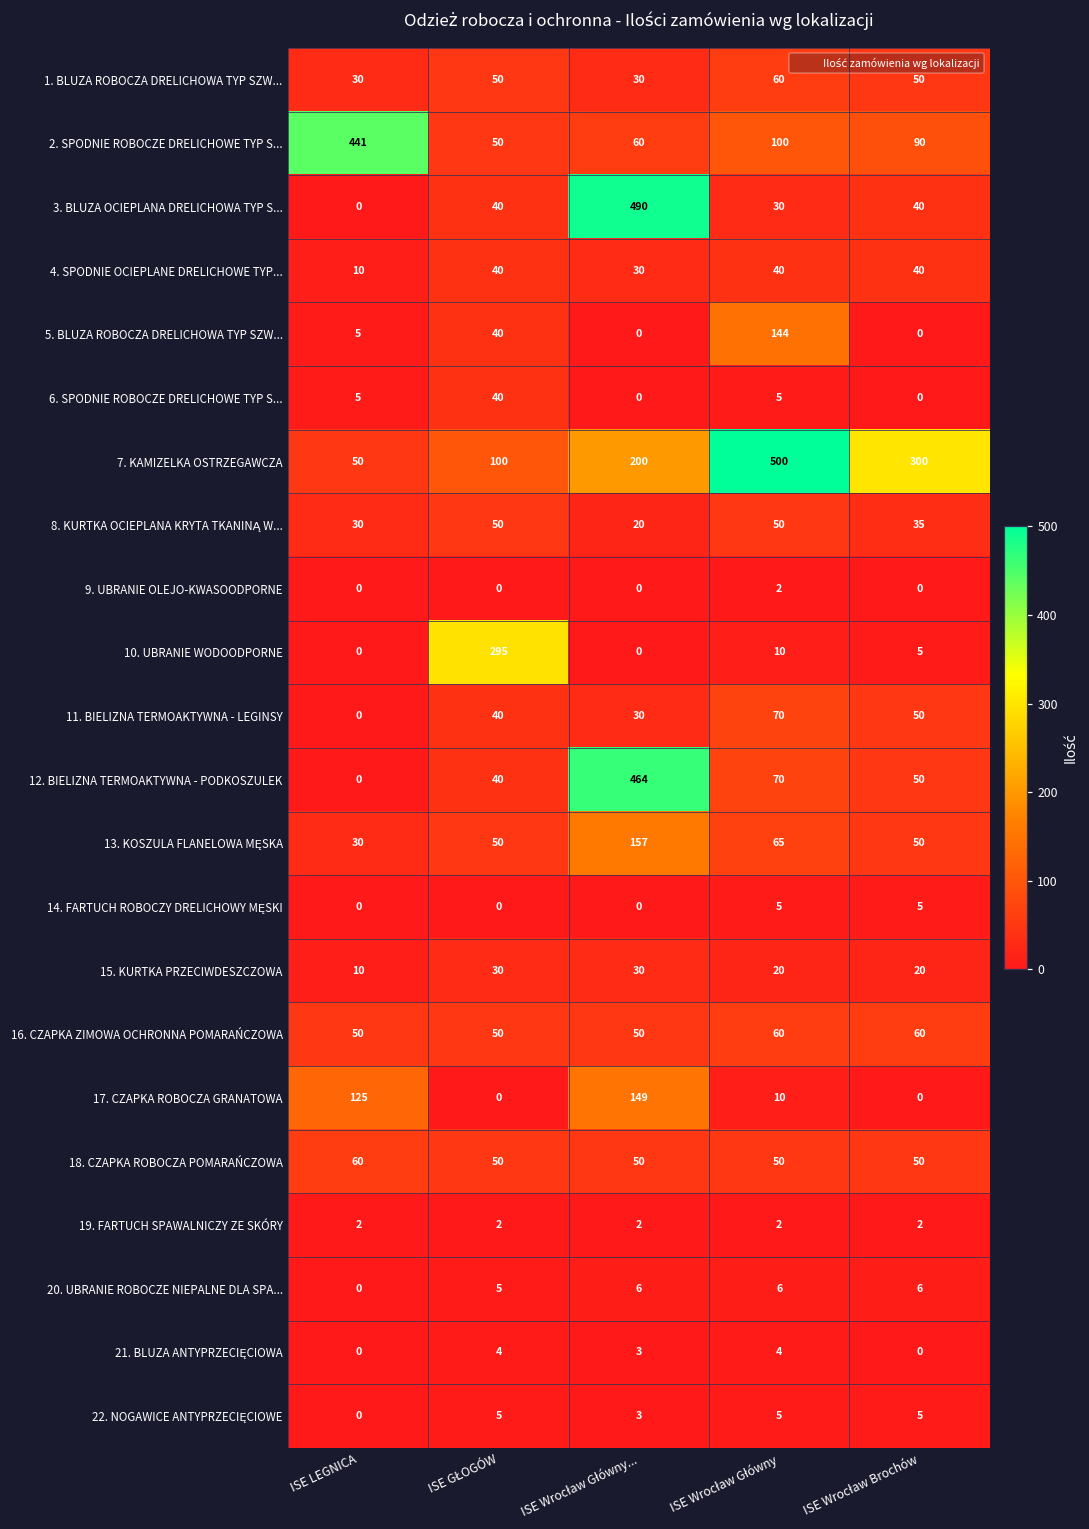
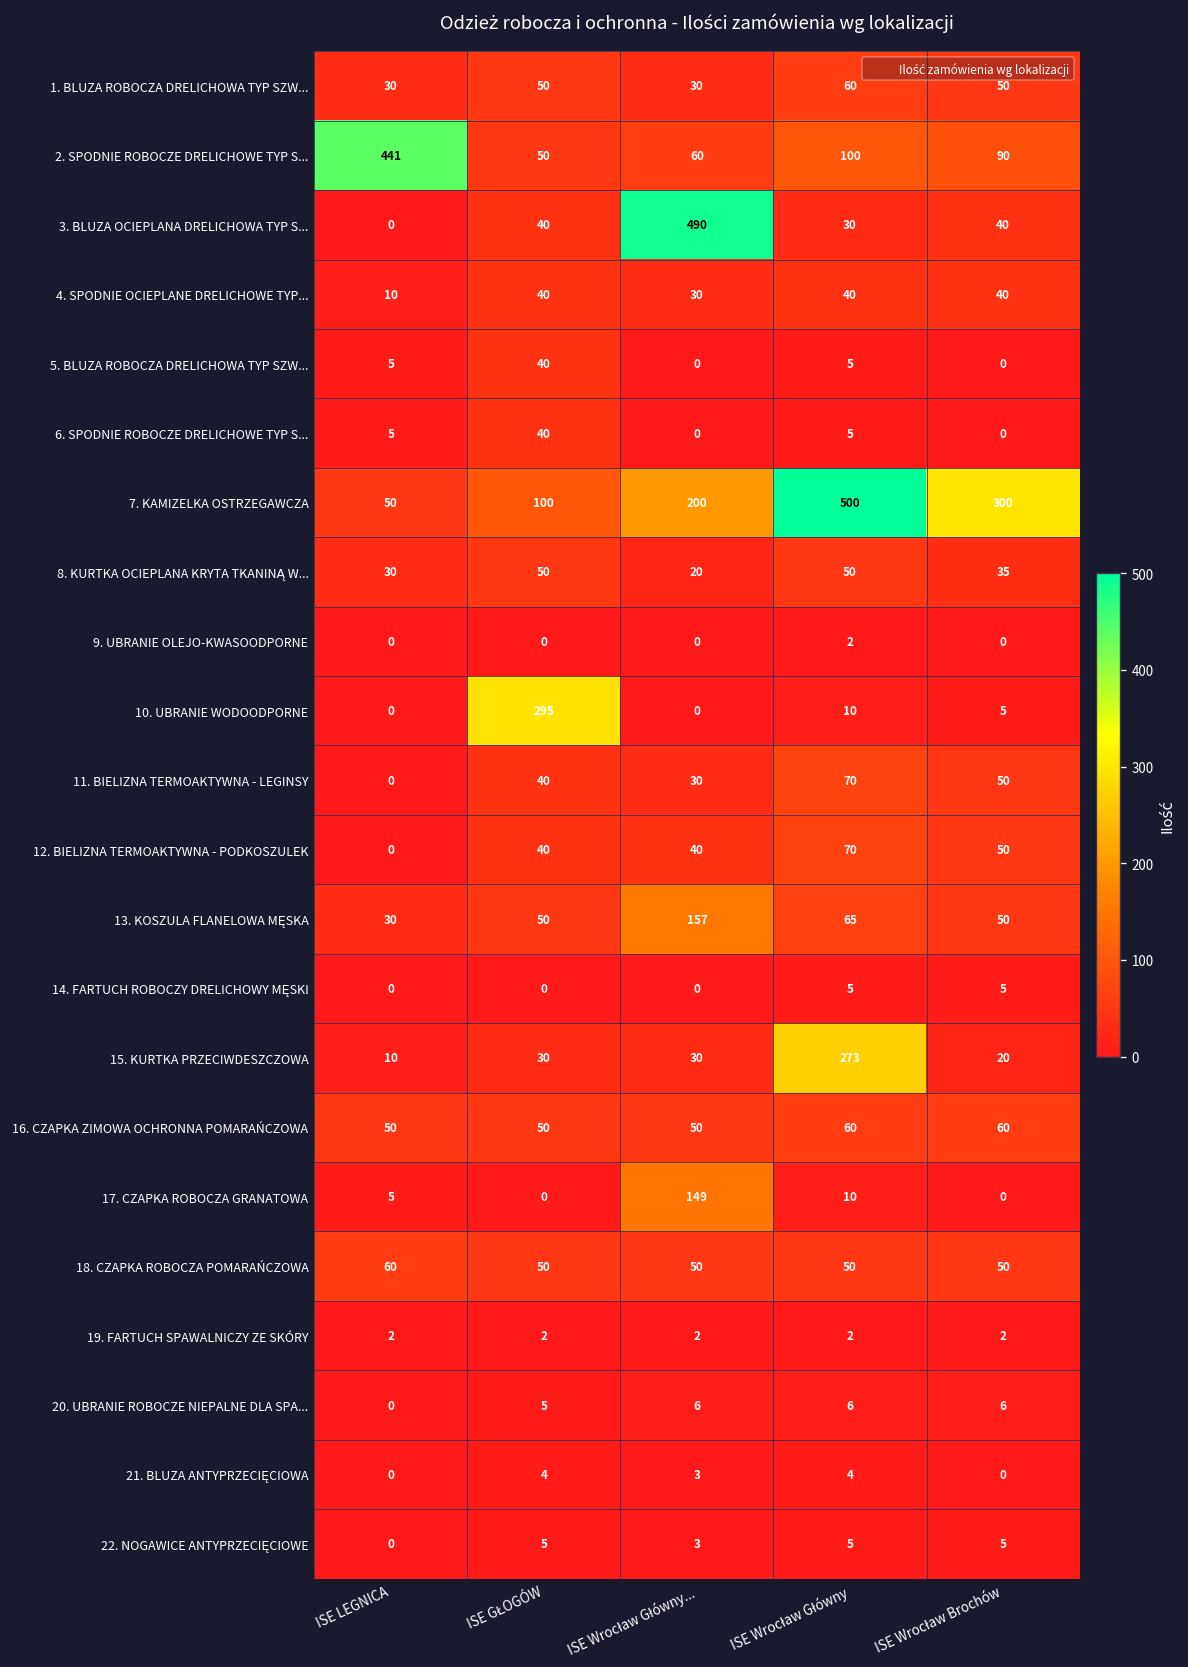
  {
    "1. BLUZA ROBOCZA DRELICHOWA TYP SZW...": {
      "ISE LEGNICA": 30,
      "ISE GŁOGÓW": 50,
      "ISE Wrocław Główny...": 30,
      "ISE Wrocław Główny": 60
    },
    "2. SPODNIE ROBOCZE DRELICHOWE TYP S...": {
      "ISE LEGNICA": 441,
      "ISE GŁOGÓW": 50,
      "ISE Wrocław Główny...": 60,
      "ISE Wrocław Główny": 100,
      "ISE Wrocław Brochów": 90
    },
    "3. BLUZA OCIEPLANA DRELICHOWA TYP S...": {
      "ISE LEGNICA": 0,
      "ISE GŁOGÓW": 40,
      "ISE Wrocław Główny...": 490,
      "ISE Wrocław Główny": 30,
      "ISE Wrocław Brochów": 40
    },
    "4. SPODNIE OCIEPLANE DRELICHOWE TYP...": {
      "ISE LEGNICA": 10,
      "ISE GŁOGÓW": 40,
      "ISE Wrocław Główny...": 30,
      "ISE Wrocław Główny": 40,
      "ISE Wrocław Brochów": 40
    },
    "5. BLUZA ROBOCZA DRELICHOWA TYP SZW...": {
      "ISE LEGNICA": 5,
      "ISE GŁOGÓW": 40,
      "ISE Wrocław Główny...": 0,
-     "ISE Wrocław Główny": 144,
+     "ISE Wrocław Główny": 5,
      "ISE Wrocław Brochów": 0
    },
    "6. SPODNIE ROBOCZE DRELICHOWE TYP S...": {
      "ISE LEGNICA": 5,
      "ISE GŁOGÓW": 40,
      "ISE Wrocław Główny...": 0,
      "ISE Wrocław Główny": 5,
      "ISE Wrocław Brochów": 0
    },
    "7. KAMIZELKA OSTRZEGAWCZA": {
      "ISE LEGNICA": 50,
      "ISE GŁOGÓW": 100,
      "ISE Wrocław Główny...": 200,
      "ISE Wrocław Główny": 500,
      "ISE Wrocław Brochów": 300
    },
    "8. KURTKA OCIEPLANA KRYTA TKANINĄ W...": {
      "ISE LEGNICA": 30,
      "ISE GŁOGÓW": 50,
      "ISE Wrocław Główny...": 20,
      "ISE Wrocław Główny": 50,
      "ISE Wrocław Brochów": 35
    },
    "9. UBRANIE OLEJO-KWASOODPORNE": {
      "ISE LEGNICA": 0,
      "ISE GŁOGÓW": 0,
      "ISE Wrocław Główny...": 0,
      "ISE Wrocław Główny": 2,
      "ISE Wrocław Brochów": 0
    },
    "10. UBRANIE WODOODPORNE": {
      "ISE LEGNICA": 0,
      "ISE GŁOGÓW": 295,
      "ISE Wrocław Główny...": 0,
      "ISE Wrocław Główny": 10,
      "ISE Wrocław Brochów": 5
    },
    "11. BIELIZNA TERMOAKTYWNA - LEGINSY": {
      "ISE LEGNICA": 0,
      "ISE GŁOGÓW": 40,
      "ISE Wrocław Główny...": 30,
      "ISE Wrocław Główny": 70,
      "ISE Wrocław Brochów": 50
    },
    "12. BIELIZNA TERMOAKTYWNA - PODKOSZULEK": {
      "ISE LEGNICA": 0,
      "ISE GŁOGÓW": 40,
-     "ISE Wrocław Główny...": 464,
+     "ISE Wrocław Główny...": 40,
      "ISE Wrocław Główny": 70,
      "ISE Wrocław Brochów": 50
    },
    "13. KOSZULA FLANELOWA MĘSKA": {
      "ISE LEGNICA": 30,
      "ISE GŁOGÓW": 50,
      "ISE Wrocław Główny...": 157,
      "ISE Wrocław Główny": 65,
      "ISE Wrocław Brochów": 50
    },
    "14. FARTUCH ROBOCZY DRELICHOWY MĘSKI": {
      "ISE LEGNICA": 0,
      "ISE GŁOGÓW": 0,
      "ISE Wrocław Główny...": 0,
      "ISE Wrocław Główny": 5,
      "ISE Wrocław Brochów": 5
    },
    "15. KURTKA PRZECIWDESZCZOWA": {
      "ISE LEGNICA": 10,
      "ISE GŁOGÓW": 30,
      "ISE Wrocław Główny...": 30,
-     "ISE Wrocław Główny": 20,
+     "ISE Wrocław Główny": 273,
      "ISE Wrocław Brochów": 20
    },
    "16. CZAPKA ZIMOWA OCHRONNA POMARAŃCZOWA": {
      "ISE LEGNICA": 50,
      "ISE GŁOGÓW": 50,
      "ISE Wrocław Główny...": 50,
      "ISE Wrocław Główny": 60,
      "ISE Wrocław Brochów": 60
    },
    "17. CZAPKA ROBOCZA GRANATOWA": {
-     "ISE LEGNICA": 125,
+     "ISE LEGNICA": 5,
      "ISE GŁOGÓW": 0,
      "ISE Wrocław Główny...": 149,
      "ISE Wrocław Główny": 10,
      "ISE Wrocław Brochów": 0
    },
    "18. CZAPKA ROBOCZA POMARAŃCZOWA": {
      "ISE LEGNICA": 60,
      "ISE GŁOGÓW": 50,
      "ISE Wrocław Główny...": 50,
      "ISE Wrocław Główny": 50,
      "ISE Wrocław Brochów": 50
    },
    "19. FARTUCH SPAWALNICZY ZE SKÓRY": {
      "ISE LEGNICA": 2,
      "ISE GŁOGÓW": 2,
      "ISE Wrocław Główny...": 2,
      "ISE Wrocław Główny": 2,
      "ISE Wrocław Brochów": 2
    },
    "20. UBRANIE ROBOCZE NIEPALNE DLA SPA...": {
      "ISE LEGNICA": 0,
      "ISE GŁOGÓW": 5,
      "ISE Wrocław Główny...": 6,
      "ISE Wrocław Główny": 6,
      "ISE Wrocław Brochów": 6
    },
    "21. BLUZA ANTYPRZECIĘCIOWA": {
      "ISE LEGNICA": 0,
      "ISE GŁOGÓW": 4,
      "ISE Wrocław Główny...": 3,
      "ISE Wrocław Główny": 4,
      "ISE Wrocław Brochów": 0
    },
    "22. NOGAWICE ANTYPRZECIĘCIOWE": {
      "ISE LEGNICA": 0,
      "ISE GŁOGÓW": 5,
      "ISE Wrocław Główny...": 3,
      "ISE Wrocław Główny": 5,
      "ISE Wrocław Brochów": 5
    }
  }
